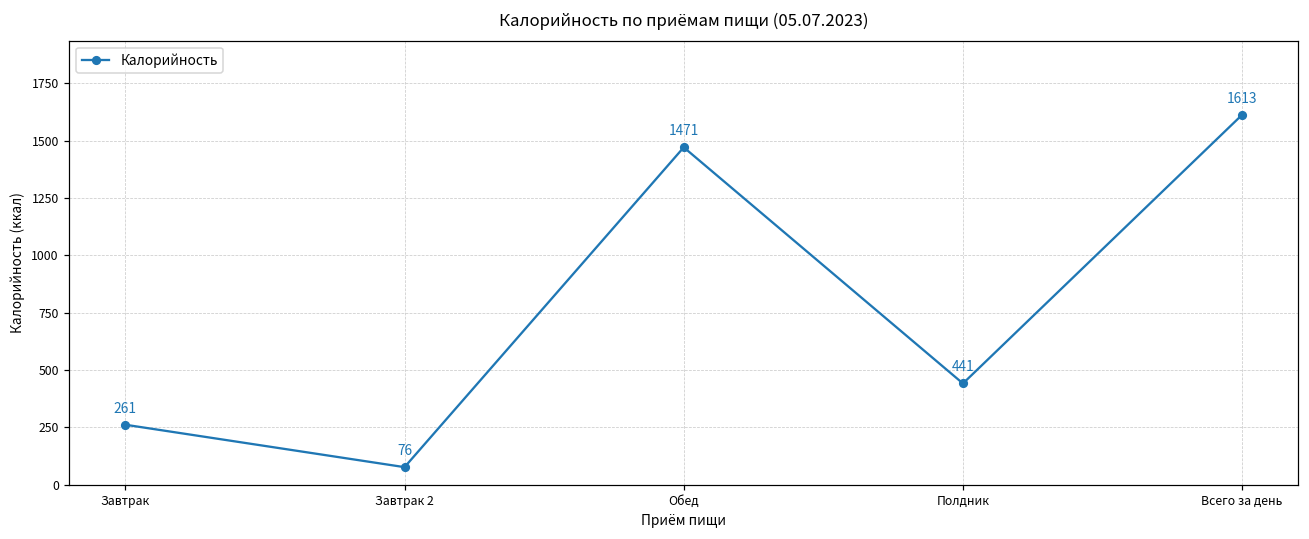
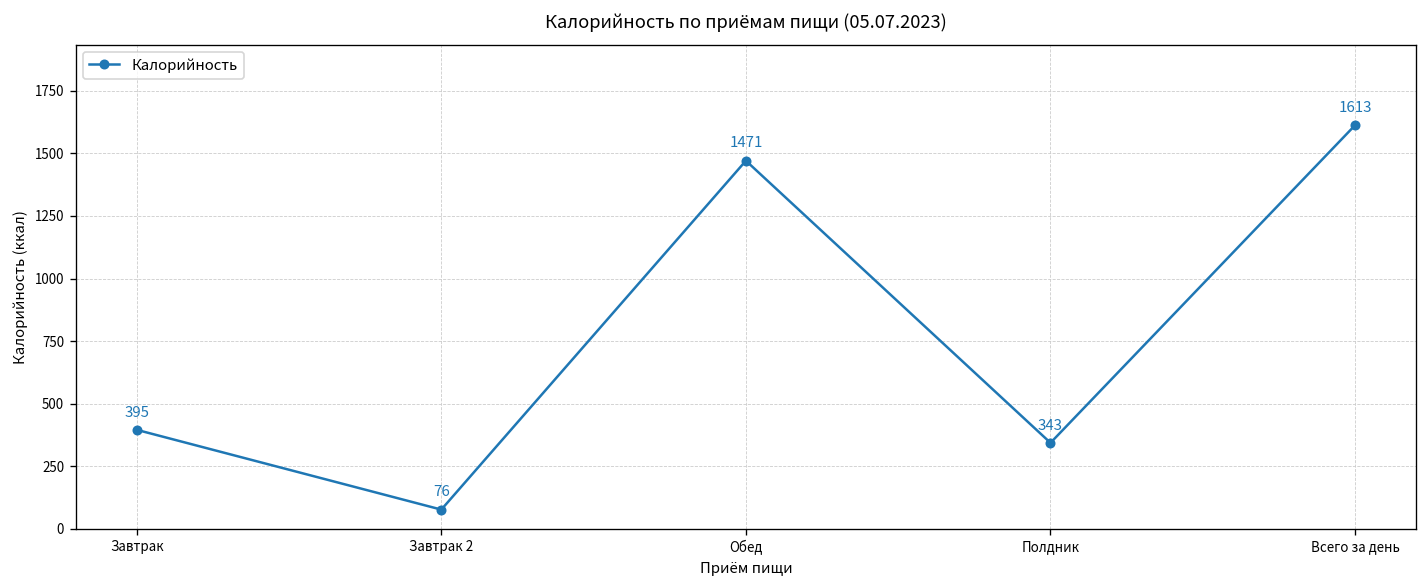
  {
-   "Завтрак": 261,
+   "Завтрак": 395,
    "Завтрак 2": 76,
    "Обед": 1471,
-   "Полдник": 441,
+   "Полдник": 343,
    "Всего за день": 1613
  }
